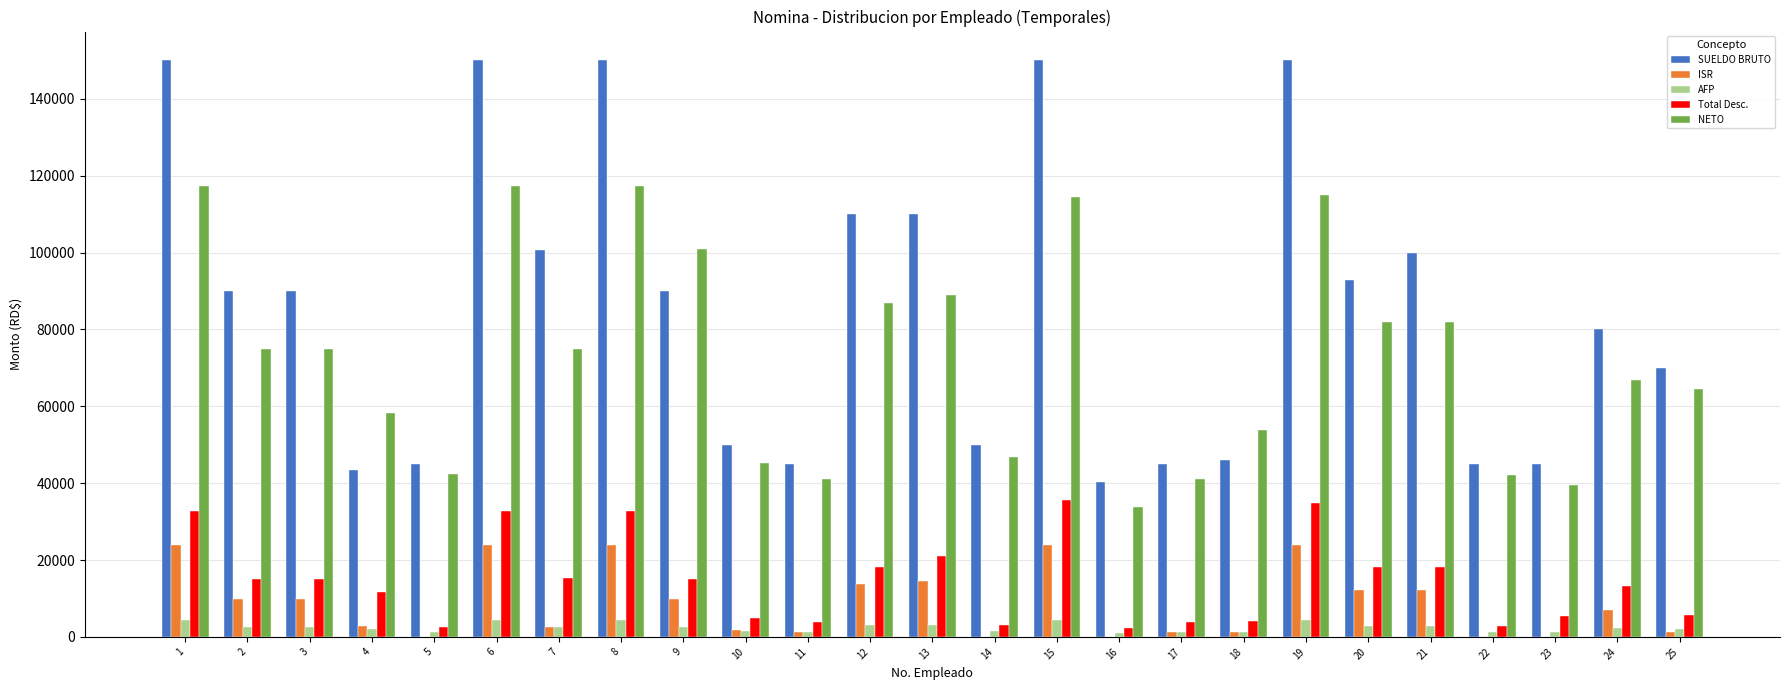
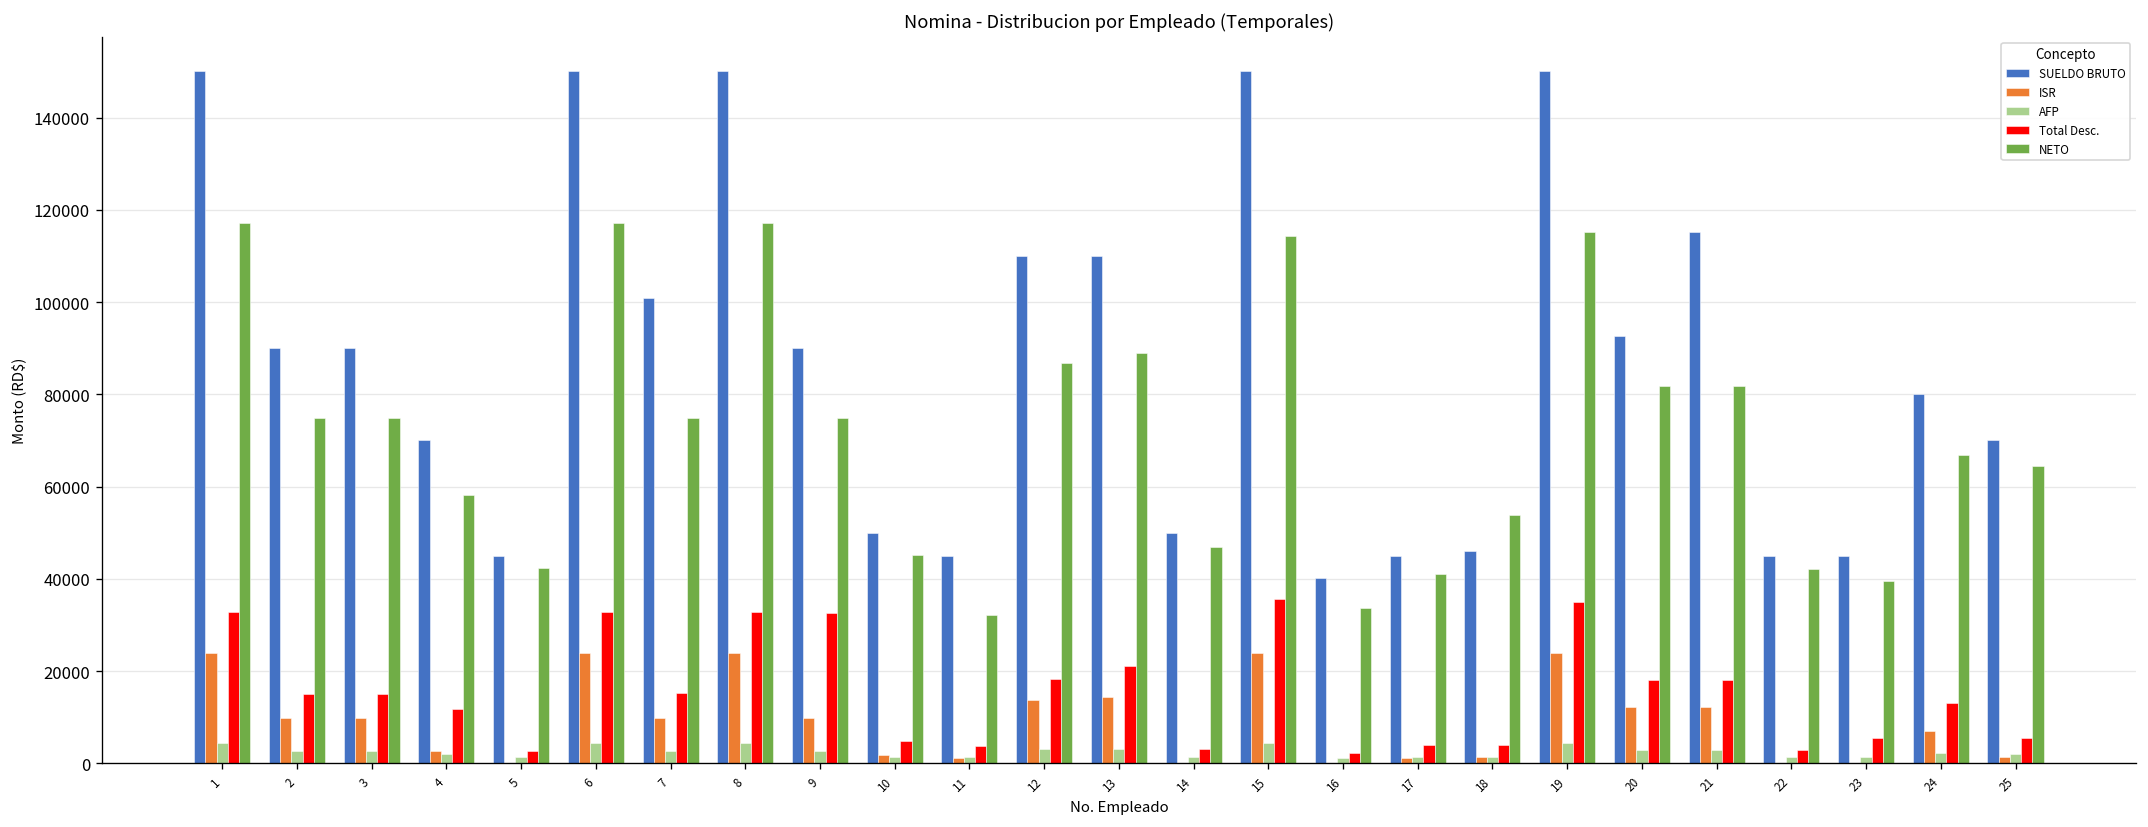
  {
    "SUELDO BRUTO": {
      "1": 150000,
      "2": 90000,
      "3": 90000,
-     "4": 43000,
+     "4": 70000,
      "5": 45000,
      "6": 150000,
      "7": 101000,
      "8": 150000,
      "9": 90000,
      "10": 50000,
      "11": 45000,
      "12": 110000,
      "13": 110000,
      "14": 50000,
      "15": 150000,
      "16": 40000,
      "17": 45000,
      "18": 46000,
      "19": 150000,
      "20": 93000,
-     "21": 100000,
+     "21": 115000,
      "22": 45000,
      "23": 45000,
      "24": 80000,
      "25": 70000
    },
    "ISR": {
      "1": 24000,
      "2": 10000,
      "3": 10000,
      "4": 3000,
      "5": 0,
      "6": 24000,
-     "7": 2000,
+     "7": 10000,
      "8": 24000,
      "9": 10000,
      "10": 2000,
      "11": 1000,
      "12": 14000,
      "13": 14000,
      "14": 0,
      "15": 24000,
      "16": 0,
      "17": 1000,
      "18": 1000,
      "19": 24000,
      "20": 12000,
      "21": 12000,
      "22": 0,
      "23": 0,
      "24": 7000,
      "25": 1000
    },
    "AFP": {
      "1": 4000,
      "2": 3000,
      "3": 3000,
      "4": 2000,
      "5": 1000,
      "6": 4000,
      "7": 3000,
      "8": 4000,
      "9": 3000,
      "10": 1000,
      "11": 1000,
      "12": 3000,
      "13": 3000,
      "14": 1000,
      "15": 4000,
      "16": 1000,
      "17": 1000,
      "18": 1000,
      "19": 4000,
      "20": 3000,
      "21": 3000,
      "22": 1000,
      "23": 1000,
      "24": 2000,
      "25": 2000
    },
    "Total Desc.": {
      "1": 33000,
      "2": 15000,
      "3": 15000,
      "4": 12000,
      "5": 3000,
      "6": 33000,
      "7": 15000,
      "8": 33000,
-     "9": 15000,
+     "9": 33000,
      "10": 5000,
      "11": 4000,
      "12": 18000,
      "13": 21000,
      "14": 3000,
      "15": 36000,
      "16": 2000,
      "17": 4000,
      "18": 4000,
      "19": 35000,
      "20": 18000,
      "21": 18000,
      "22": 3000,
      "23": 5000,
      "24": 13000,
      "25": 6000
    },
    "NETO": {
      "1": 117000,
      "2": 75000,
      "3": 75000,
      "4": 58000,
      "5": 42000,
      "6": 117000,
      "7": 75000,
      "8": 117000,
-     "9": 101000,
+     "9": 75000,
      "10": 45000,
-     "11": 41000,
+     "11": 32000,
      "12": 87000,
      "13": 89000,
      "14": 47000,
      "15": 114000,
      "16": 34000,
      "17": 41000,
      "18": 54000,
      "19": 115000,
      "20": 82000,
      "21": 82000,
      "22": 42000,
      "23": 40000,
      "24": 67000,
      "25": 64000
    }
  }
